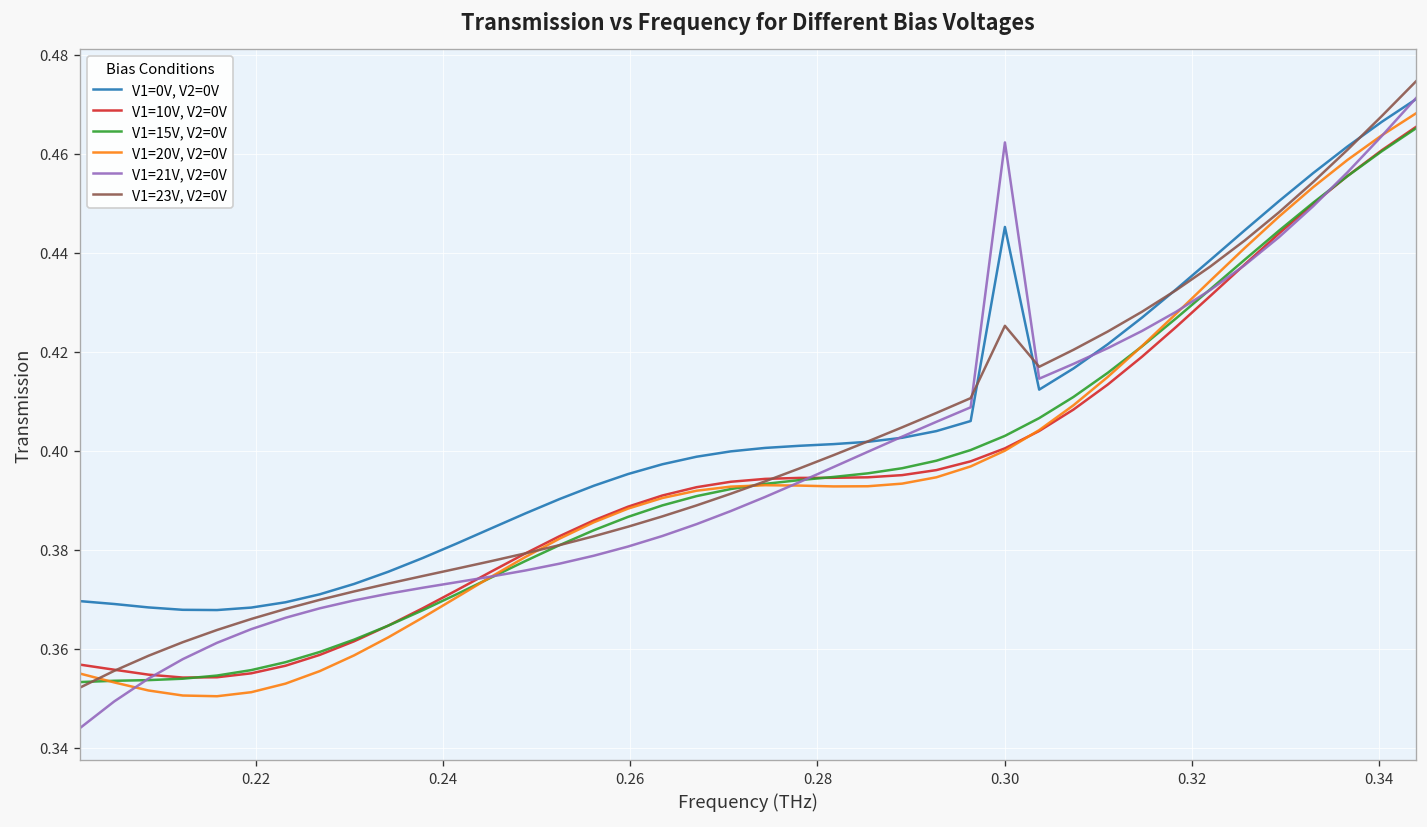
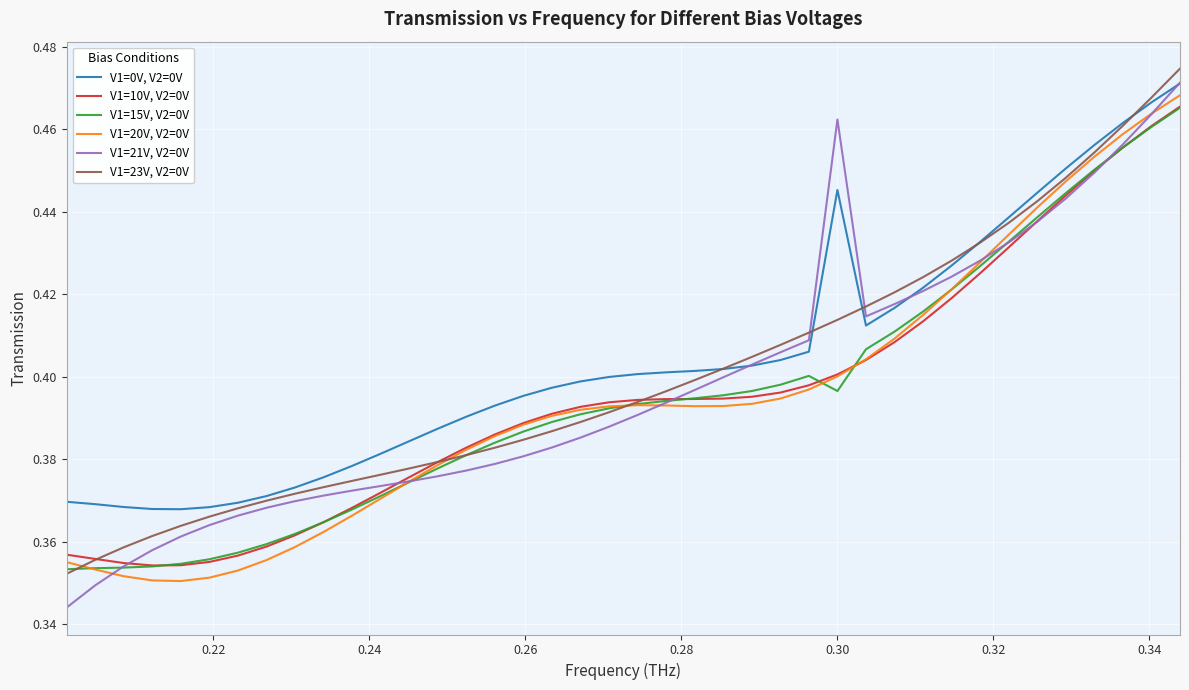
  {
    "V1=0V, V2=0V": {
      "0.30": 0.445
    },
    "V1=15V, V2=0V": {
-     "0.30": 0.403
+     "0.30": 0.396
    },
    "V1=21V, V2=0V": {
      "0.30": 0.462
    },
    "V1=23V, V2=0V": {
-     "0.30": 0.425
+     "0.30": 0.414
    }
  }
